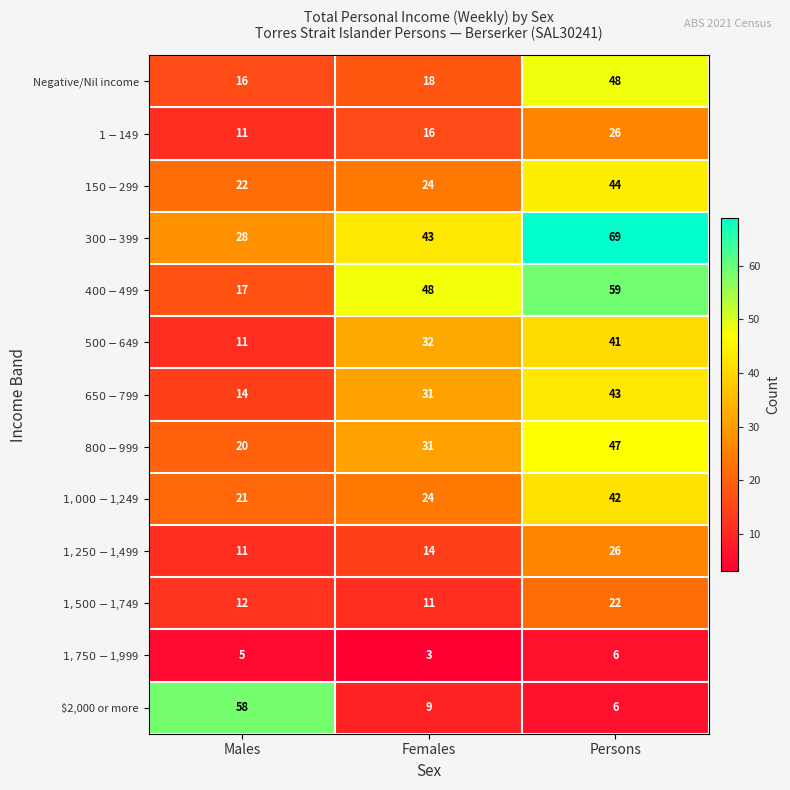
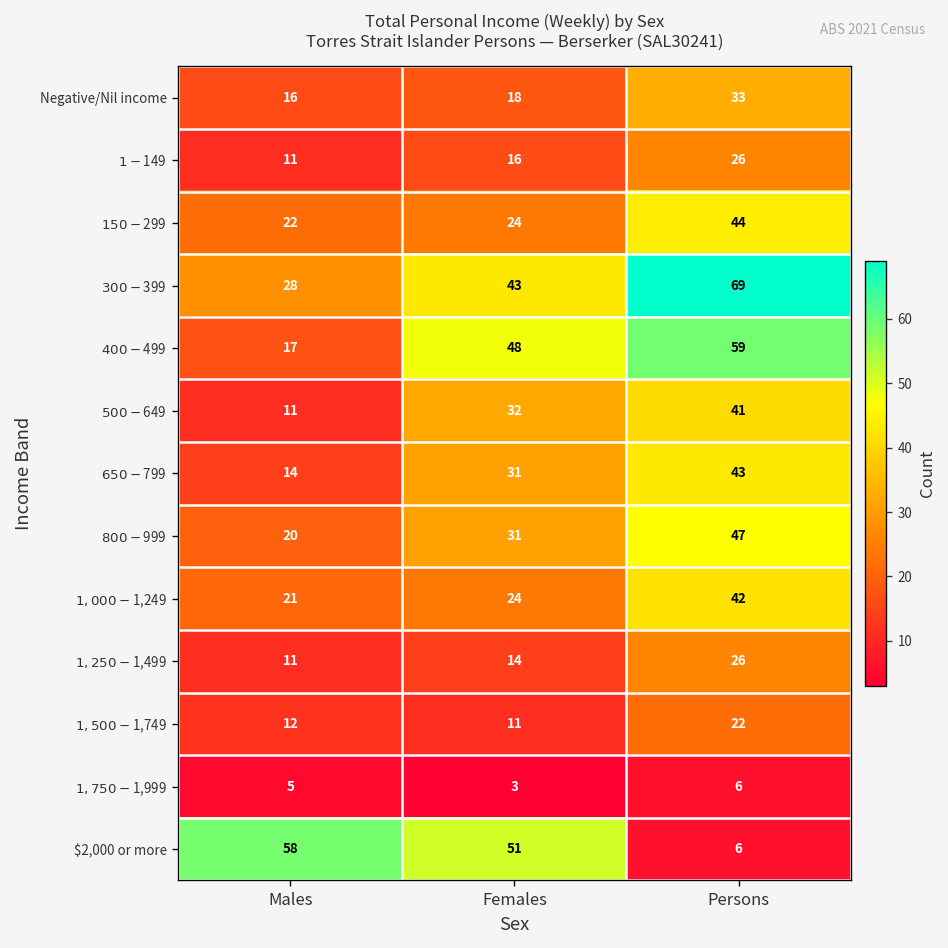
  {
    "Negative/Nil income": {
      "Males": 16,
      "Females": 18,
-     "Persons": 48
+     "Persons": 33
    },
    "$2,000 or more": {
      "Males": 58,
-     "Females": 9,
+     "Females": 51,
      "Persons": 6
    }
  }
